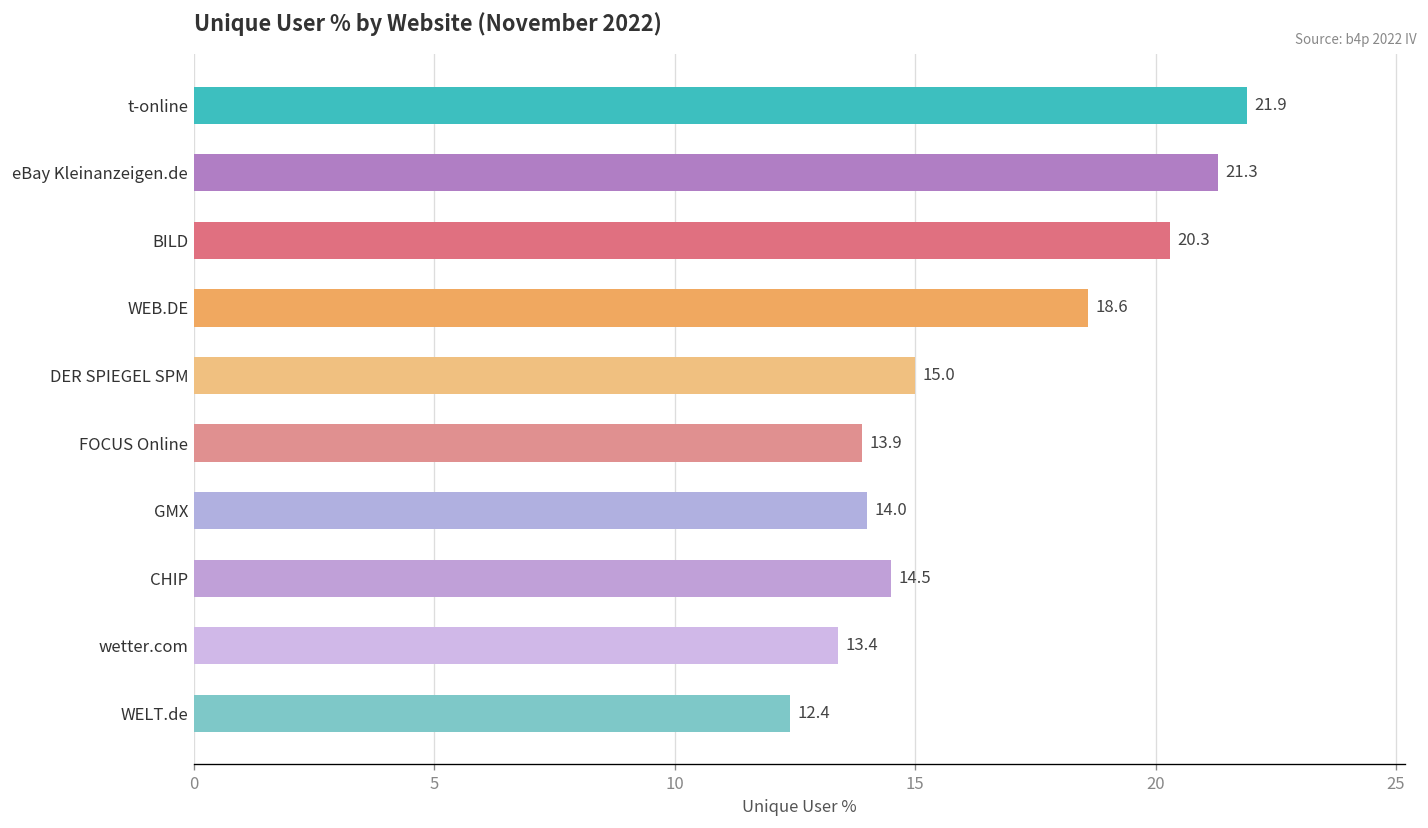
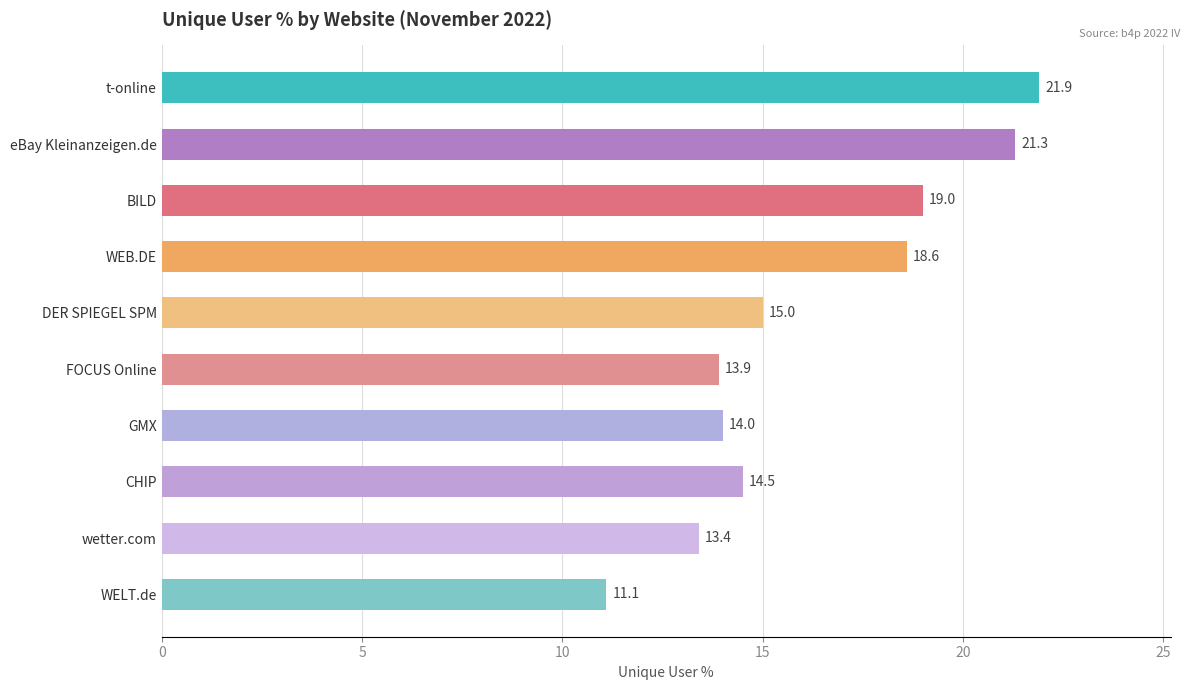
  {
    "t-online": 21.9,
    "eBay Kleinanzeigen.de": 21.3,
-   "BILD": 20.3,
+   "BILD": 19.0,
    "WEB.DE": 18.6,
    "DER SPIEGEL SPM": 15.0,
    "FOCUS Online": 13.9,
    "GMX": 14.0,
    "CHIP": 14.5,
    "wetter.com": 13.4,
-   "WELT.de": 12.4
+   "WELT.de": 11.1
  }
